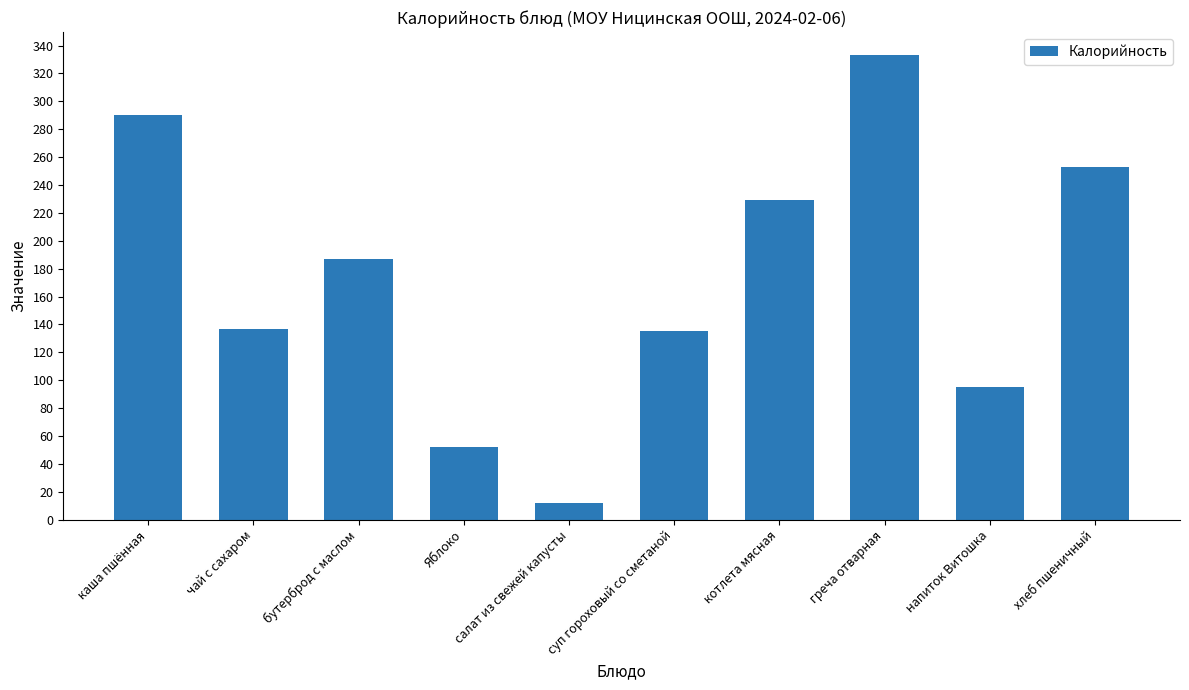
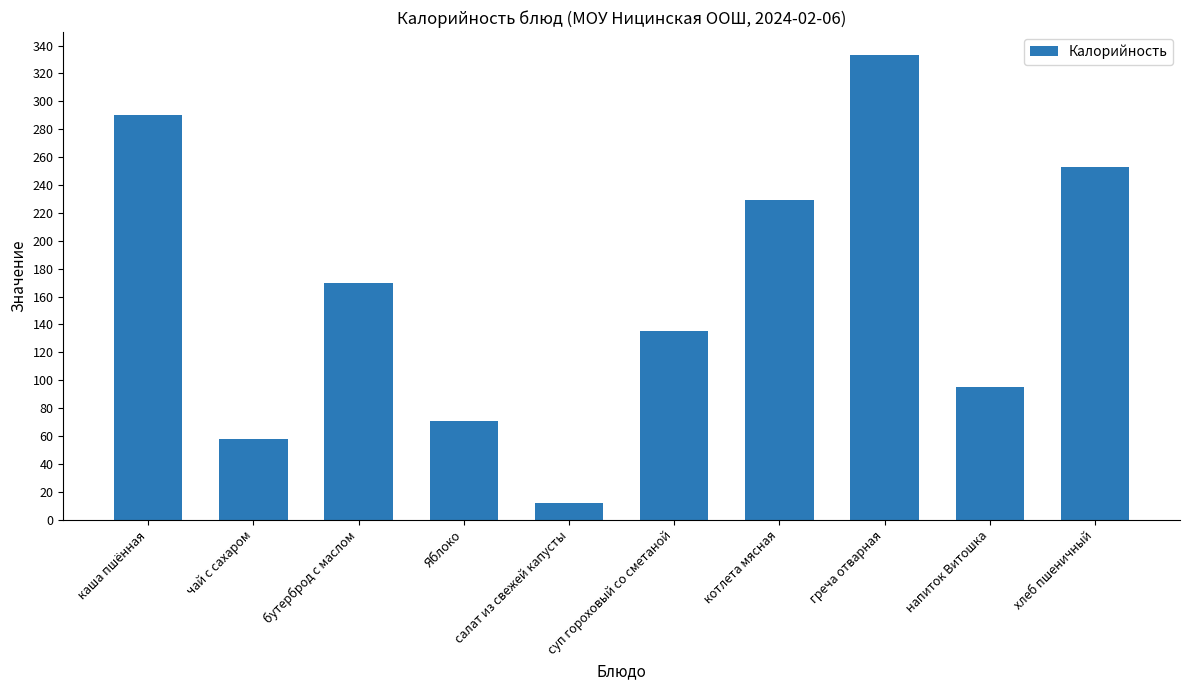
  {
    "каша пшённая": 290,
-   "чай с сахаром": 137,
-   "бутерброд с маслом": 187,
-   "Яблоко": 52,
+   "чай с сахаром": 58,
+   "бутерброд с маслом": 170,
+   "Яблоко": 71,
    "салат из свежей капусты": 12,
    "суп гороховый со сметаной": 135,
    "котлета мясная": 229,
    "греча отварная": 333,
    "напиток Витошка": 95,
    "хлеб пшеничный": 253
  }
